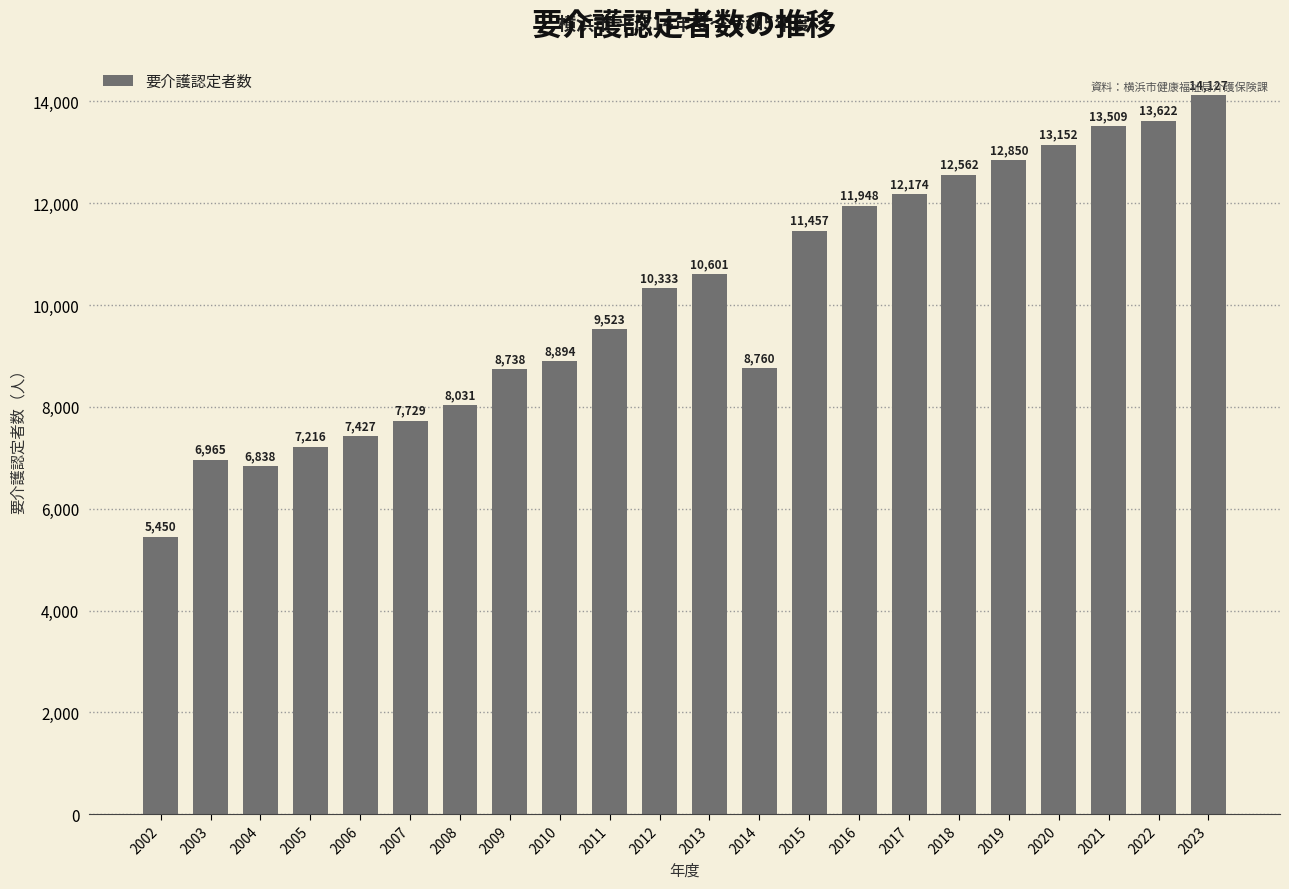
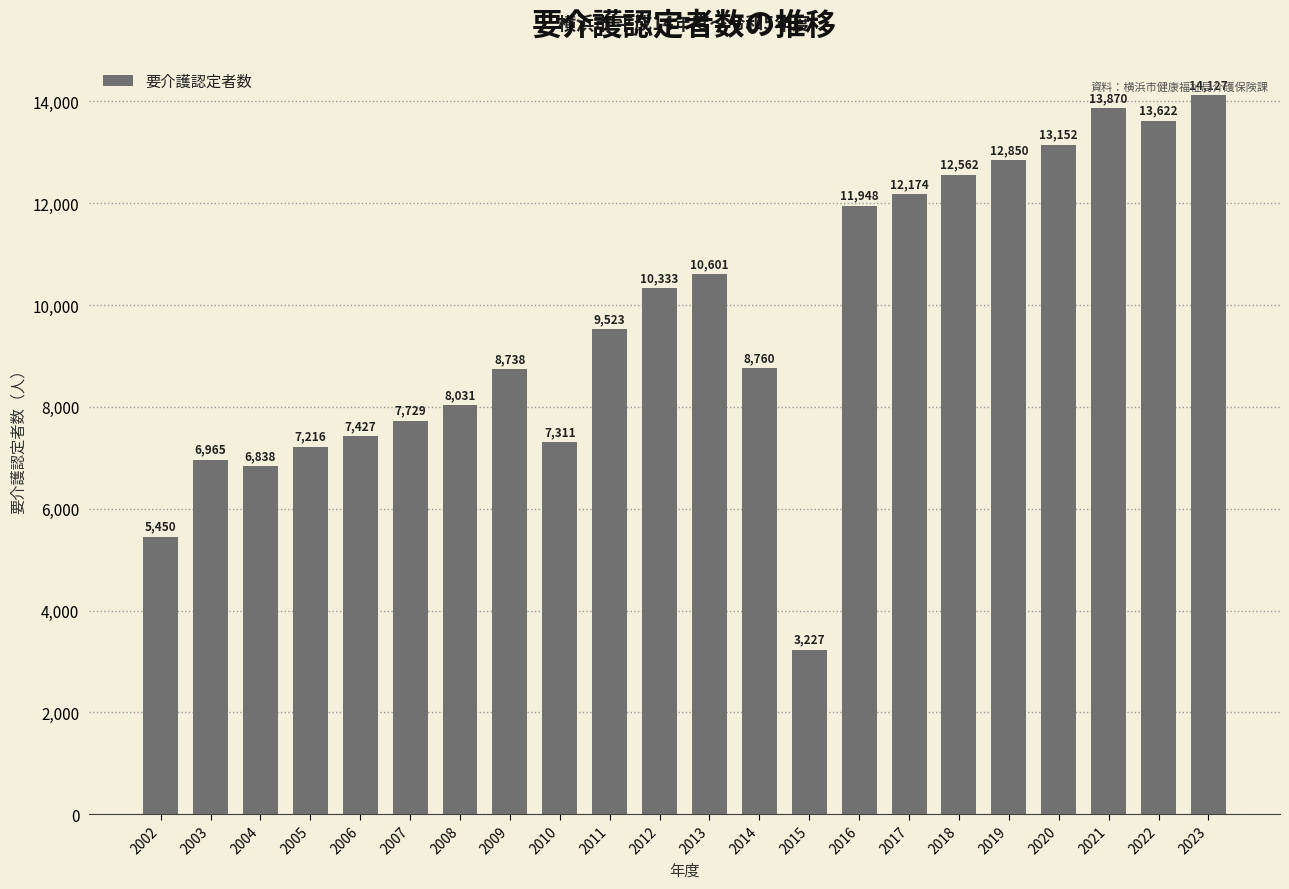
  {
    "2002": "5,450",
    "2003": "6,965",
    "2004": "6,838",
    "2005": "7,216",
    "2006": "7,427",
    "2007": "7,729",
    "2008": "8,031",
    "2009": "8,738",
-   "2010": "8,894",
+   "2010": "7,311",
    "2011": "9,523",
    "2012": "10,333",
    "2013": "10,601",
    "2014": "8,760",
-   "2015": "11,457",
+   "2015": "3,227",
    "2016": "11,948",
    "2017": "12,174",
    "2018": "12,562",
    "2019": "12,850",
    "2020": "13,152",
-   "2021": "13,509",
+   "2021": "13,870",
    "2022": "13,622"
  }
